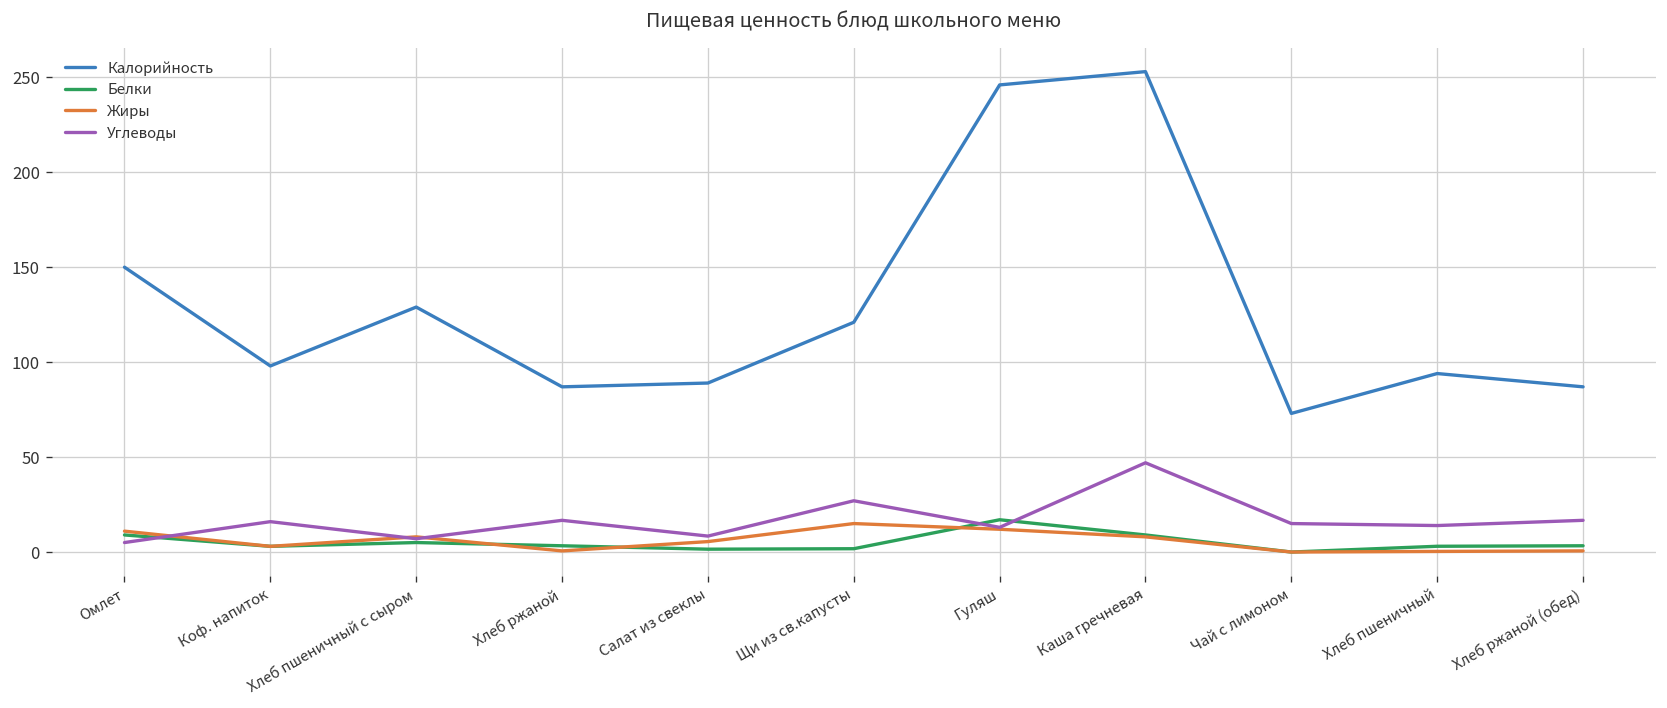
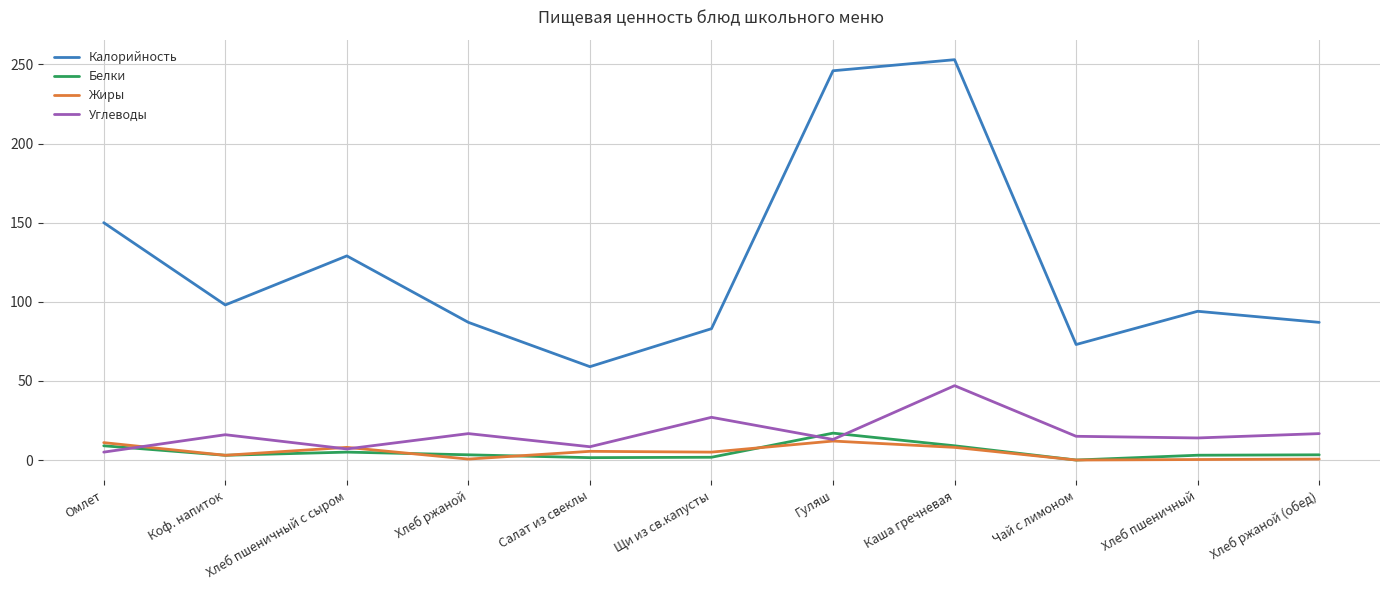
  {
    "Калорийность": {
      "Омлет": 150,
      "Коф. напиток": 98,
      "Хлеб пшеничный с сыром": 129,
      "Хлеб ржаной": 87,
-     "Салат из свеклы": 89,
-     "Щи из св.капусты": 121,
+     "Салат из свеклы": 59,
+     "Щи из св.капусты": 83,
      "Гуляш": 246,
      "Каша гречневая": 253,
      "Чай с лимоном": 73,
      "Хлеб пшеничный": 94,
      "Хлеб ржаной (обед)": 87
    },
    "Белки": {
      "Омлет": 9,
      "Хлеб пшеничный с сыром": 5,
      "Хлеб ржаной": 3,
      "Салат из свеклы": 2,
      "Щи из св.капусты": 2,
      "Гуляш": 17,
      "Хлеб пшеничный": 3,
      "Хлеб ржаной (обед)": 3
    },
    "Жиры": {
      "Омлет": 11,
      "Хлеб ржаной": 1,
      "Салат из свеклы": 6,
-     "Щи из св.капусты": 15,
+     "Щи из св.капусты": 5,
      "Хлеб пшеничный": 0,
      "Хлеб ржаной (обед)": 1
    },
    "Углеводы": {
      "Омлет": 5,
      "Коф. напиток": 16,
      "Хлеб ржаной": 17,
      "Салат из свеклы": 8,
      "Щи из св.капусты": 27,
      "Каша гречневая": 47,
      "Чай с лимоном": 15,
      "Хлеб пшеничный": 14,
      "Хлеб ржаной (обед)": 17
    }
  }
